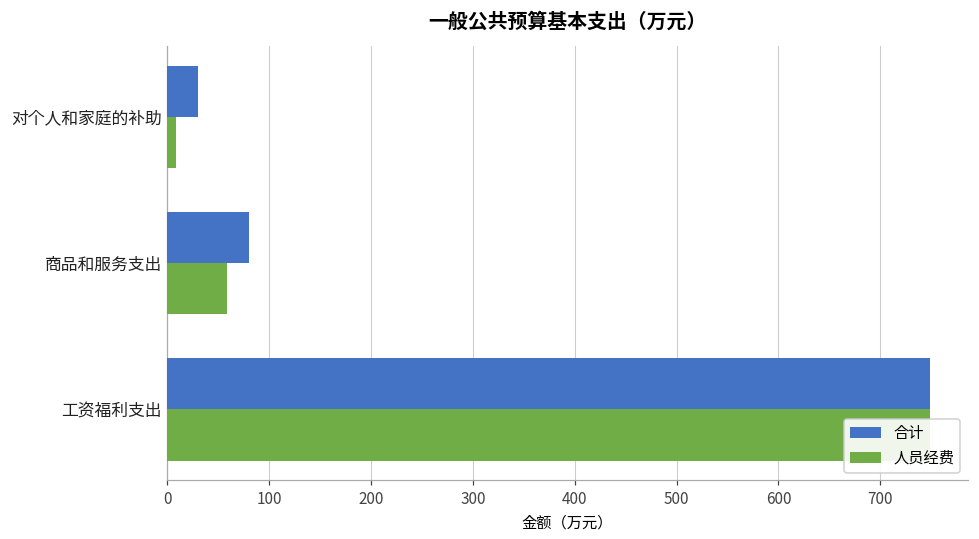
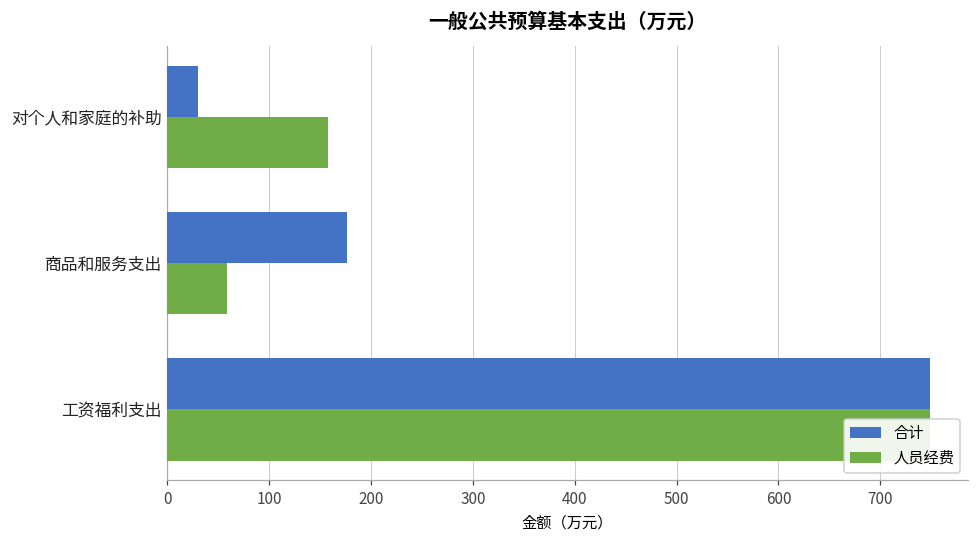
  {
    "合计": {
      "对个人和家庭的补助": 30,
-     "商品和服务支出": 80,
+     "商品和服务支出": 180,
      "工资福利支出": 750
    },
    "人员经费": {
-     "对个人和家庭的补助": 10,
+     "对个人和家庭的补助": 160,
      "商品和服务支出": 60
    }
  }
